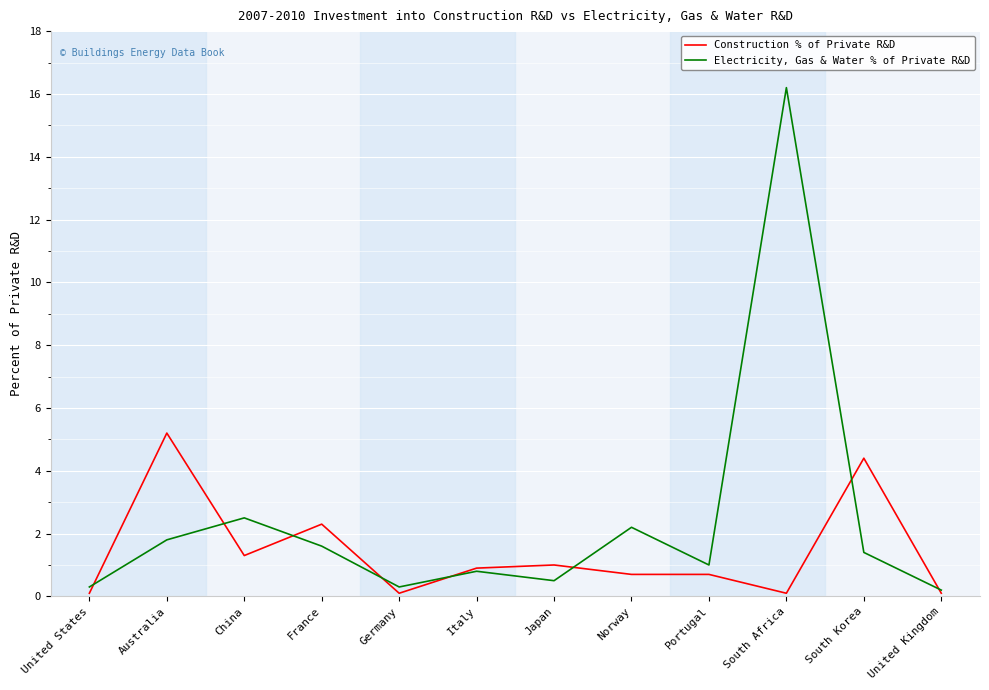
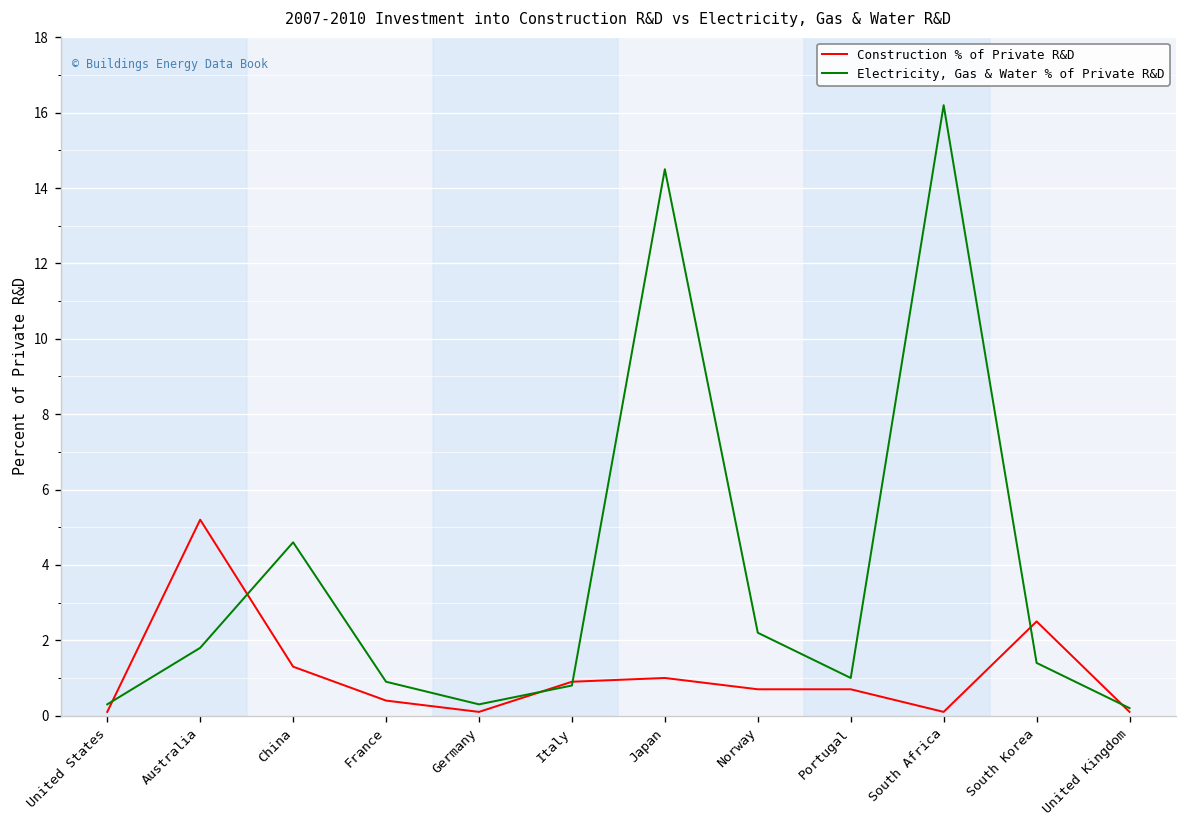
  {
    "Construction % of Private R&D": {
      "United States": 0.1,
      "Australia": 5.2,
      "China": 1.3,
-     "France": 2.3,
+     "France": 0.4,
      "Germany": 0.1,
      "Italy": 0.9,
      "Japan": 1.0,
      "Norway": 0.7,
      "Portugal": 0.7,
      "South Africa": 0.1,
-     "South Korea": 4.4,
+     "South Korea": 2.5,
      "United Kingdom": 0.1
    },
    "Electricity, Gas & Water % of Private R&D": {
      "United States": 0.3,
      "Australia": 1.8,
-     "China": 2.5,
-     "France": 1.6,
+     "China": 4.6,
+     "France": 0.9,
      "Germany": 0.3,
      "Italy": 0.8,
-     "Japan": 0.5,
+     "Japan": 14.5,
      "Norway": 2.2,
      "Portugal": 1.0,
      "South Africa": 16.2,
      "South Korea": 1.4,
      "United Kingdom": 0.2
    }
  }
